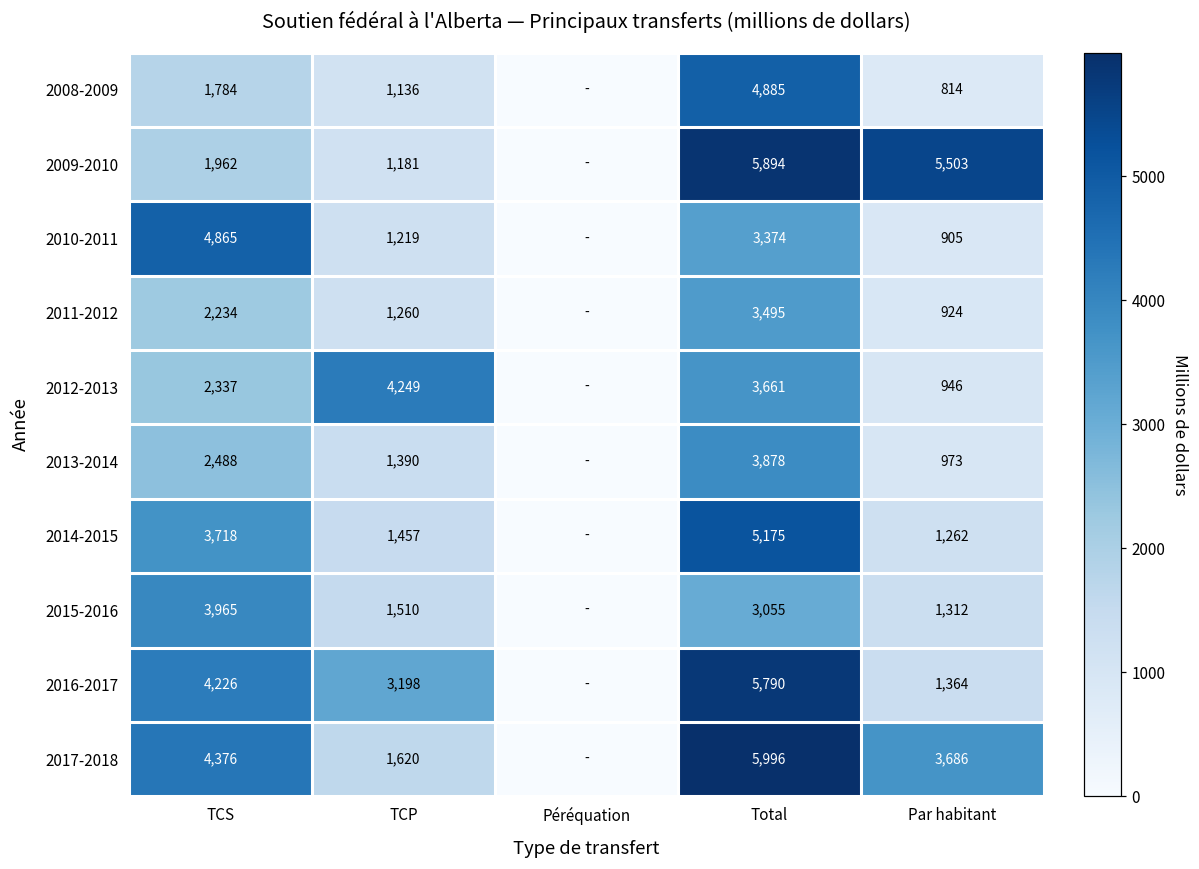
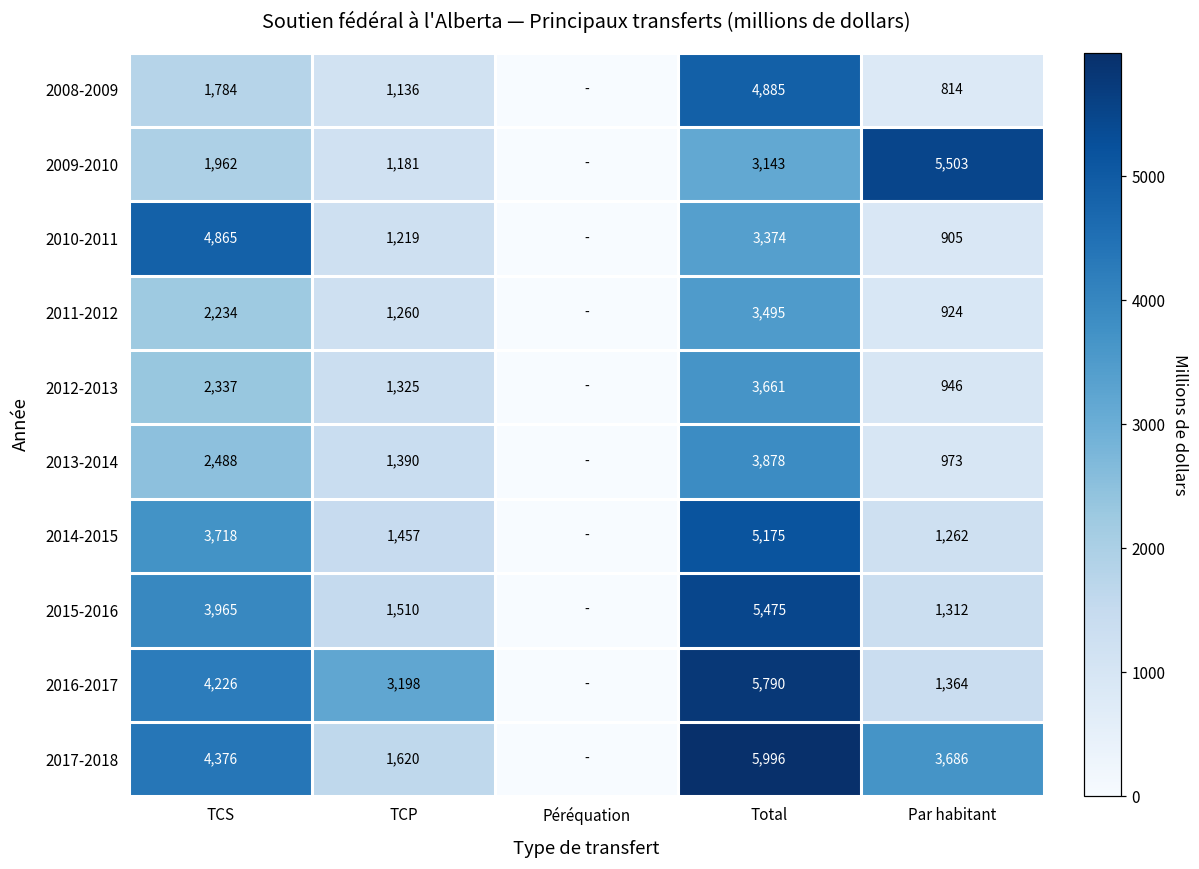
  {
    "2008-2009": {
      "TCS": "1,784",
      "TCP": "1,136",
      "Total": "4,885",
      "Par habitant": "814"
    },
    "2009-2010": {
      "TCS": "1,962",
      "TCP": "1,181",
-     "Total": "5,894",
+     "Total": "3,143",
      "Par habitant": "5,503"
    },
    "2010-2011": {
      "TCS": "4,865",
      "TCP": "1,219",
      "Total": "3,374",
      "Par habitant": "905"
    },
    "2011-2012": {
      "TCS": "2,234",
      "TCP": "1,260",
      "Total": "3,495",
      "Par habitant": "924"
    },
    "2012-2013": {
      "TCS": "2,337",
-     "TCP": "4,249",
+     "TCP": "1,325",
      "Total": "3,661",
      "Par habitant": "946"
    },
    "2013-2014": {
      "TCS": "2,488",
      "TCP": "1,390",
      "Total": "3,878",
      "Par habitant": "973"
    },
    "2014-2015": {
      "TCS": "3,718",
      "TCP": "1,457",
      "Total": "5,175",
      "Par habitant": "1,262"
    },
    "2015-2016": {
      "TCS": "3,965",
      "TCP": "1,510",
-     "Total": "3,055",
+     "Total": "5,475",
      "Par habitant": "1,312"
    },
    "2016-2017": {
      "TCS": "4,226",
      "TCP": "3,198",
      "Total": "5,790",
      "Par habitant": "1,364"
    },
    "2017-2018": {
      "TCS": "4,376",
      "TCP": "1,620",
      "Total": "5,996",
      "Par habitant": "3,686"
    }
  }
